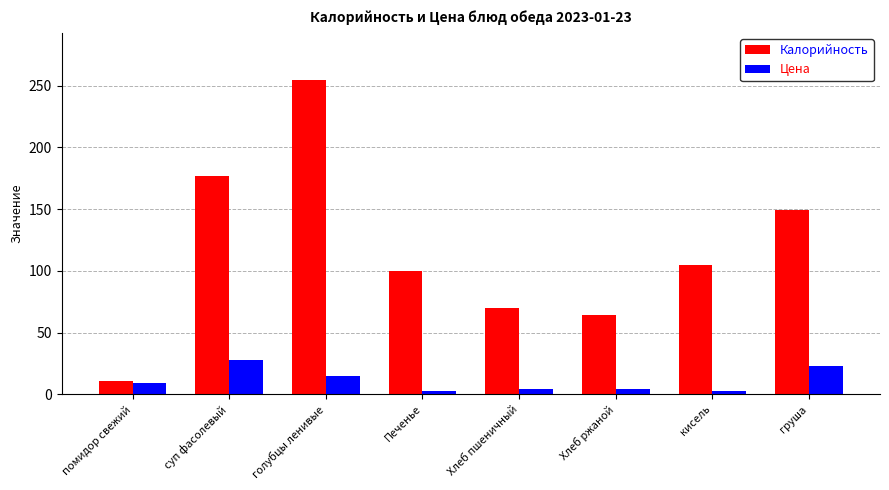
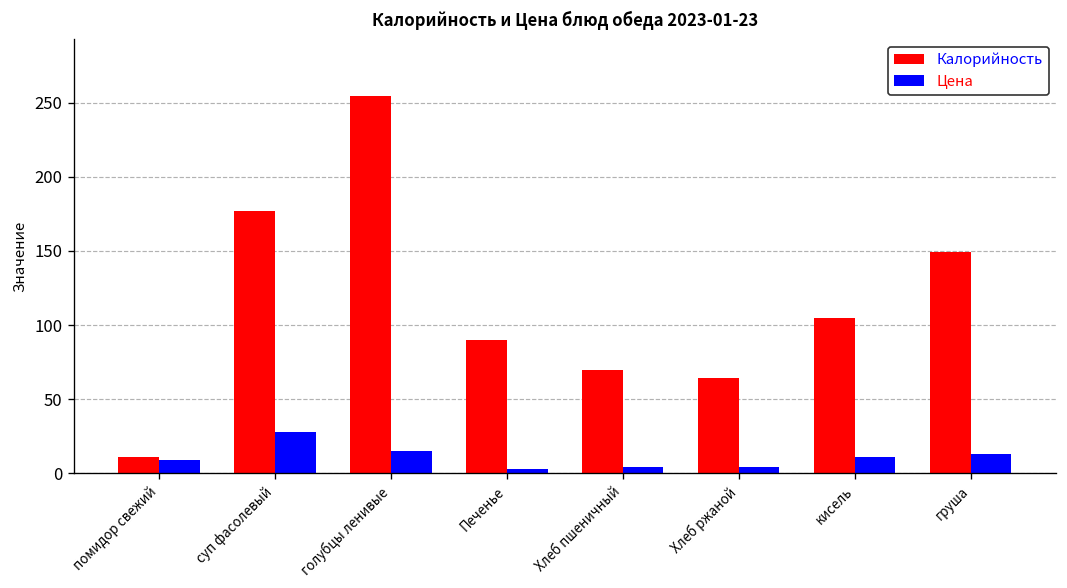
  {
    "Калорийность": {
      "помидор свежий": 11,
      "суп фасолевый": 177,
      "голубцы ленивые": 255,
-     "Печенье": 100,
+     "Печенье": 90,
      "Хлеб пшеничный": 70,
      "Хлеб ржаной": 64,
      "кисель": 105,
      "груша": 149
    },
    "Цена": {
      "помидор свежий": 9,
      "суп фасолевый": 28,
      "голубцы ленивые": 15,
      "Печенье": 3,
      "Хлеб пшеничный": 5,
      "Хлеб ржаной": 5,
-     "кисель": 3,
-     "груша": 23
+     "кисель": 11,
+     "груша": 13
    }
  }
